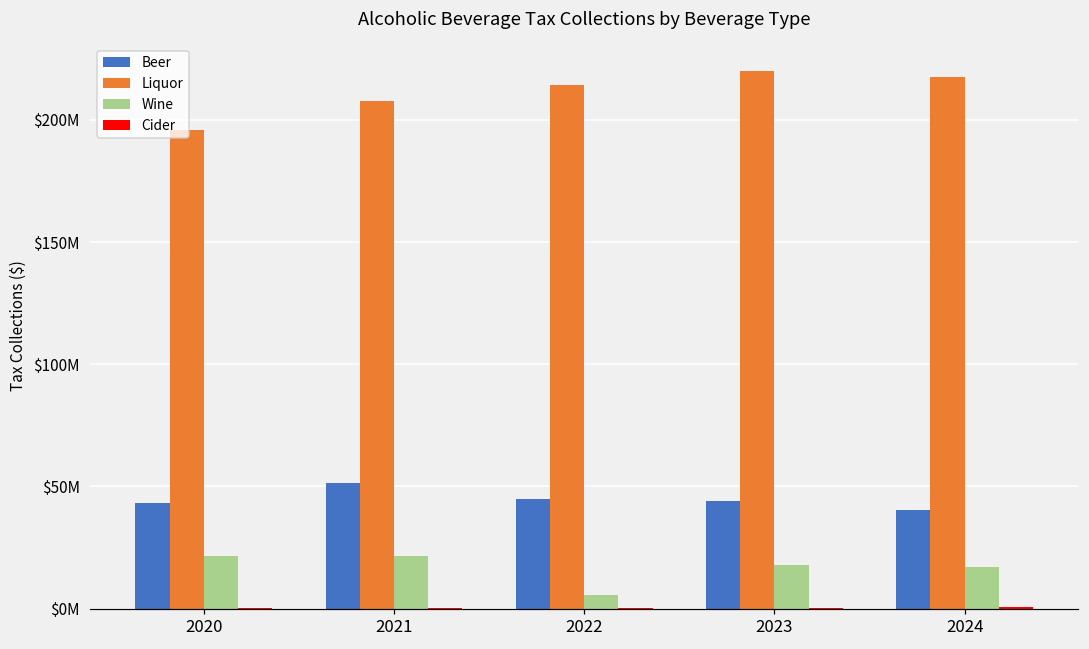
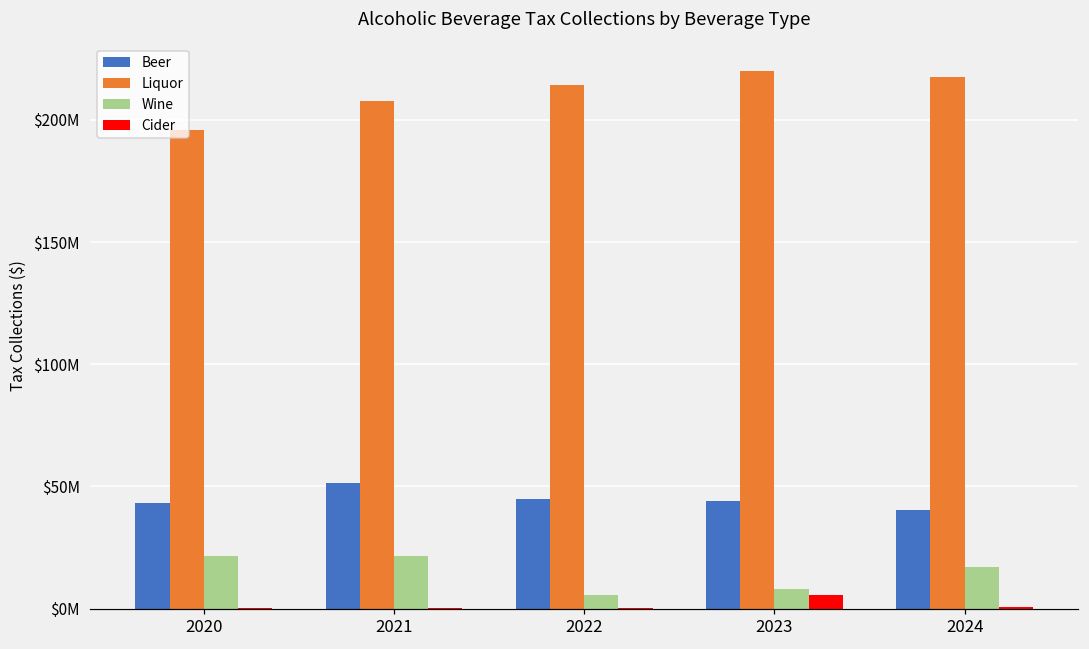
  {
    "Beer": {
      "2020": "$43000000",
      "2021": "$51000000",
      "2022": "$45000000",
      "2023": "$44000000",
      "2024": "$40000000"
    },
    "Liquor": {
      "2021": "$208000000",
      "2022": "$214000000",
      "2023": "$220000000",
      "2024": "$217000000"
    },
    "Wine": {
      "2020": "$21000000",
      "2021": "$21000000",
      "2022": "$5000000",
-     "2023": "$18000000",
+     "2023": "$8000000",
      "2024": "$17000000"
    },
    "Cider": {
-     "2023": "$0"
+     "2023": "$5000000"
    }
  }
